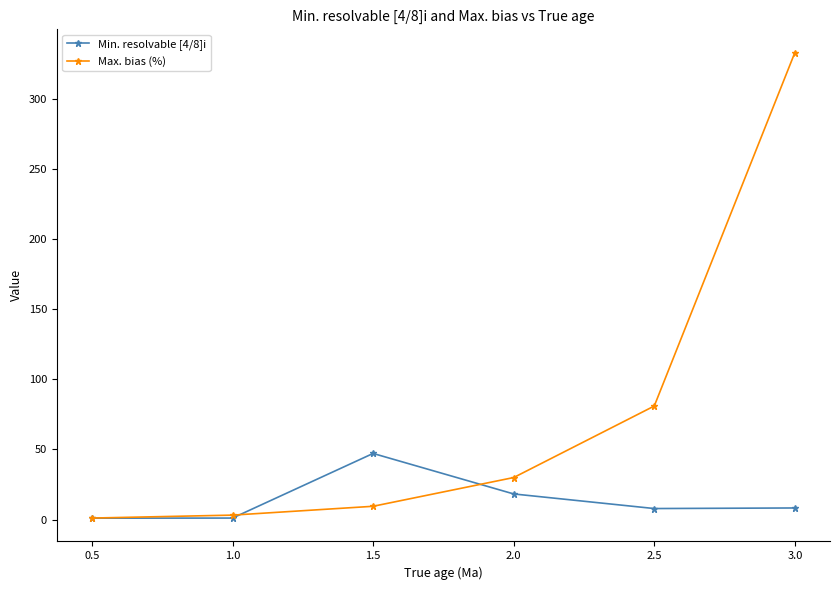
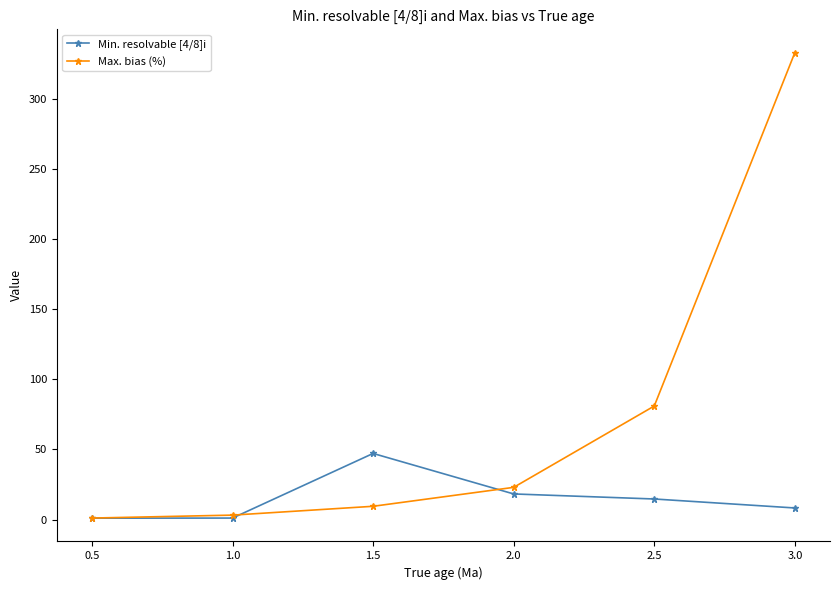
  {
    "Min. resolvable [4/8]i": {
      "1.0": 1,
      "1.5": 47,
      "2.0": 18,
-     "2.5": 8,
+     "2.5": 15,
      "3.0": 8
    },
    "Max. bias (%)": {
      "1.0": 3,
      "1.5": 10,
-     "2.0": 30,
+     "2.0": 23,
      "2.5": 81,
      "3.0": 333
    }
  }
